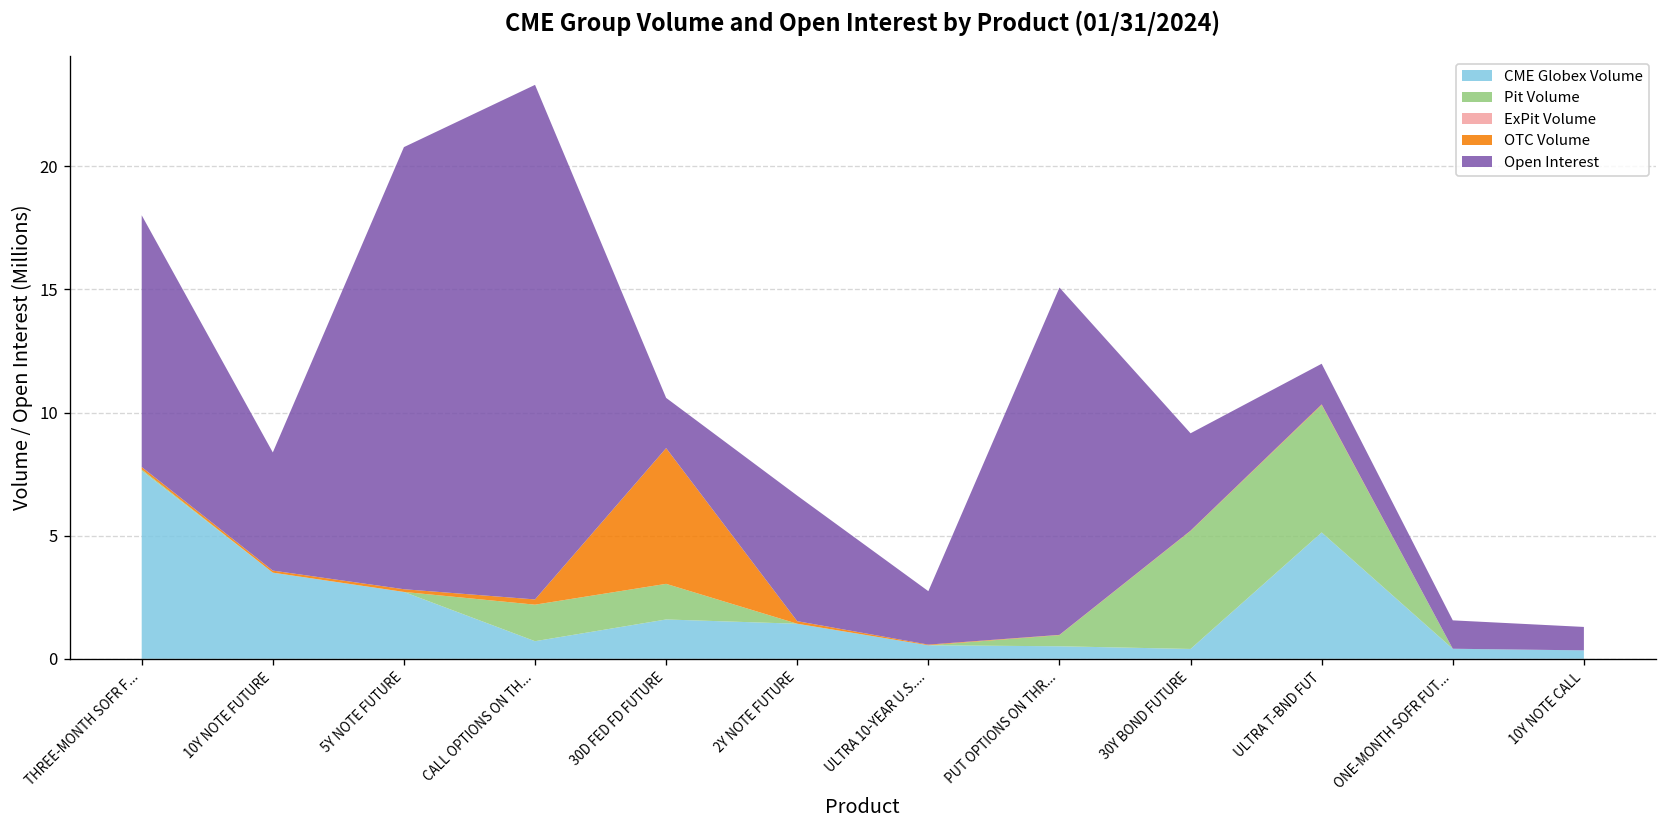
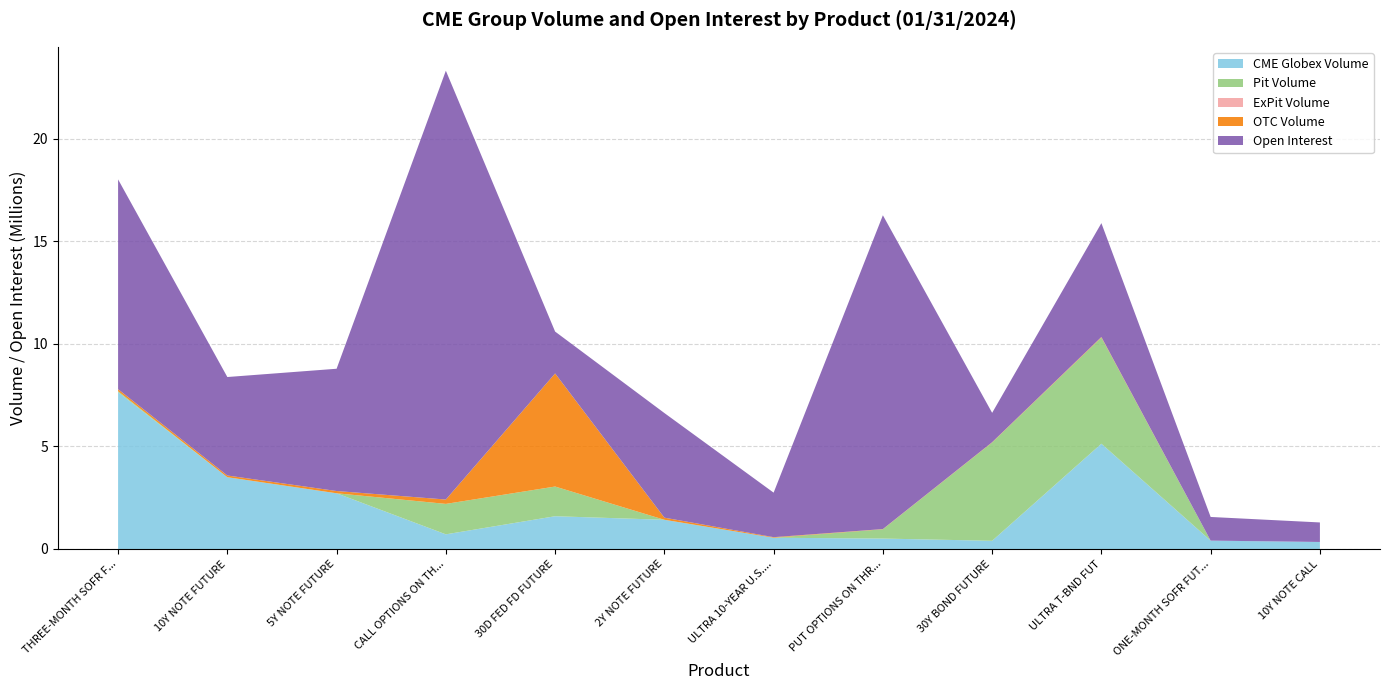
  {
    "CME Globex Volume": {
      "CALL OPTIONS ON TH...": 0.7,
      "30D FED FD FUTURE": 1.6,
      "PUT OPTIONS ON THR...": 0.5,
      "30Y BOND FUTURE": 0.4,
      "ULTRA T-BND FUT": 5.1
    },
    "OTC Volume": {
      "CALL OPTIONS ON TH...": 0.2,
      "30D FED FD FUTURE": 5.5
    },
    "Open Interest": {
      "THREE-MONTH SOFR F...": 10.2,
      "10Y NOTE FUTURE": 4.8,
-     "5Y NOTE FUTURE": 18.0,
+     "5Y NOTE FUTURE": 6.0,
      "CALL OPTIONS ON TH...": 20.9,
      "30D FED FD FUTURE": 2.0,
      "2Y NOTE FUTURE": 5.1,
      "ULTRA 10-YEAR U.S....": 2.2,
-     "PUT OPTIONS ON THR...": 14.1,
-     "30Y BOND FUTURE": 4.0,
-     "ULTRA T-BND FUT": 1.6,
+     "PUT OPTIONS ON THR...": 15.3,
+     "30Y BOND FUTURE": 1.4,
+     "ULTRA T-BND FUT": 5.5,
      "ONE-MONTH SOFR FUT...": 1.2,
      "10Y NOTE CALL": 1.0
    }
  }
